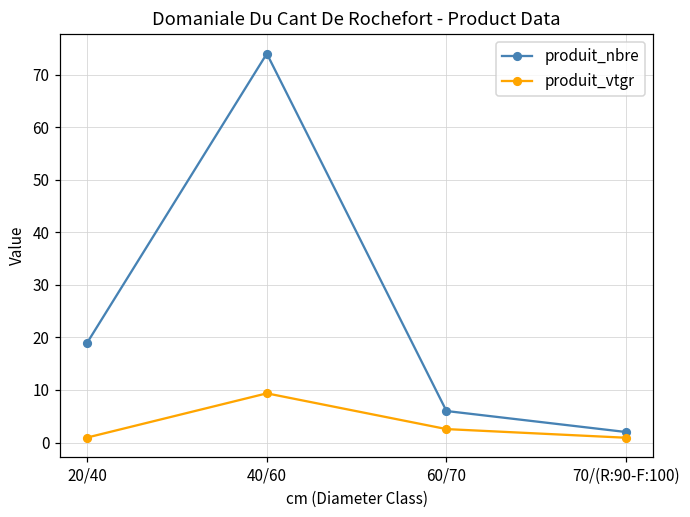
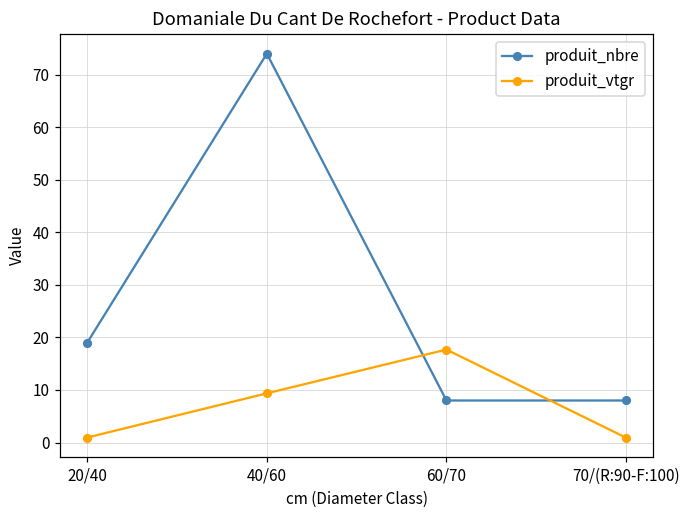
  {
    "produit_nbre": {
      "20/40": 19,
      "40/60": 74,
-     "60/70": 6,
-     "70/(R:90-F:100)": 2
+     "60/70": 8,
+     "70/(R:90-F:100)": 8
    },
    "produit_vtgr": {
      "20/40": 1,
      "40/60": 9,
-     "60/70": 3,
+     "60/70": 18,
      "70/(R:90-F:100)": 1
    }
  }
